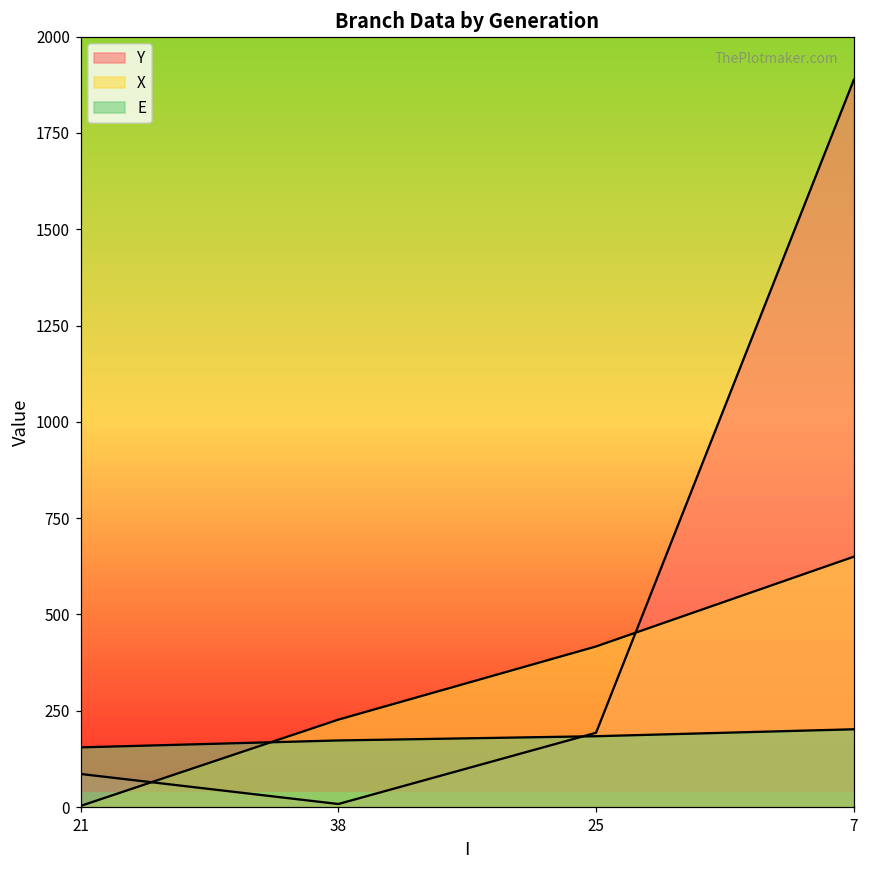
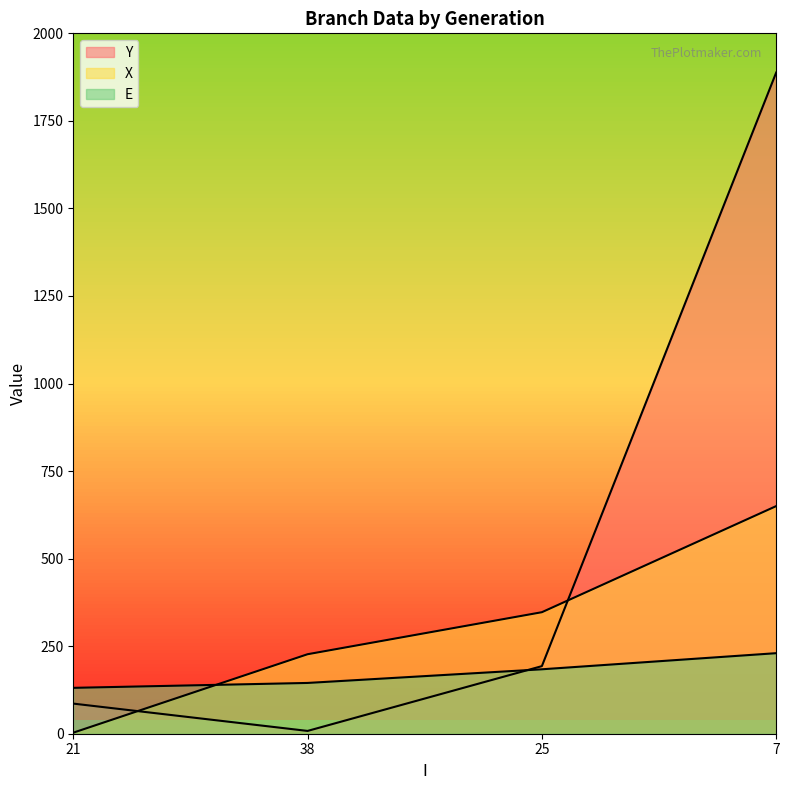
  {
    "Y": {
      "21": 90,
      "38": 10,
      "25": 190,
      "7": 1890
    },
    "X": {
      "21": 0,
      "38": 230,
-     "25": 420,
+     "25": 350,
      "7": 650
    },
    "E": {
-     "21": 160,
-     "38": 170,
+     "21": 130,
+     "38": 150,
      "25": 180,
-     "7": 200
+     "7": 230
    }
  }
